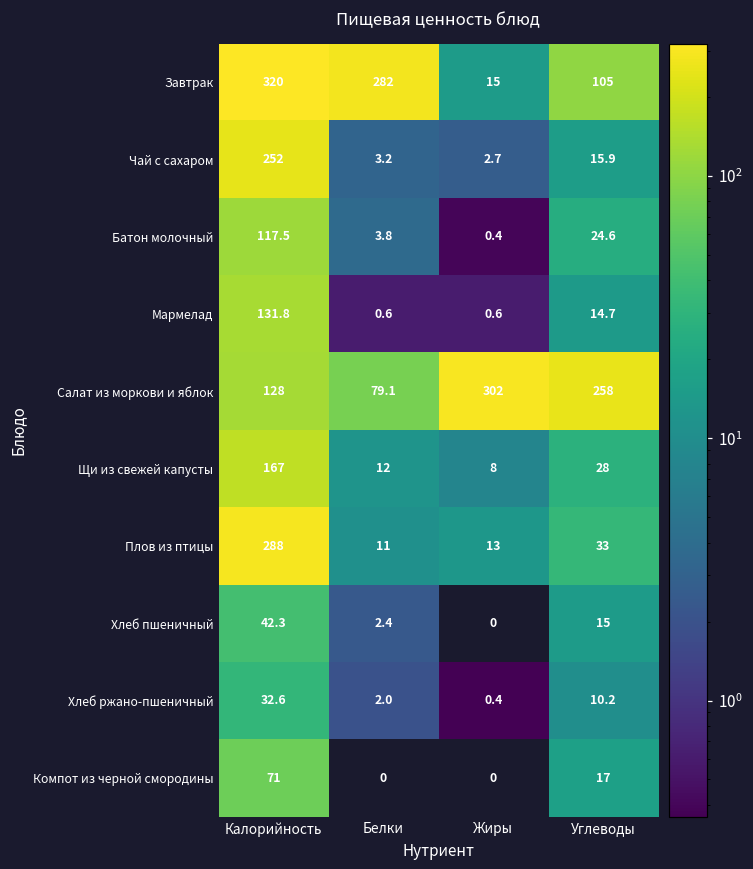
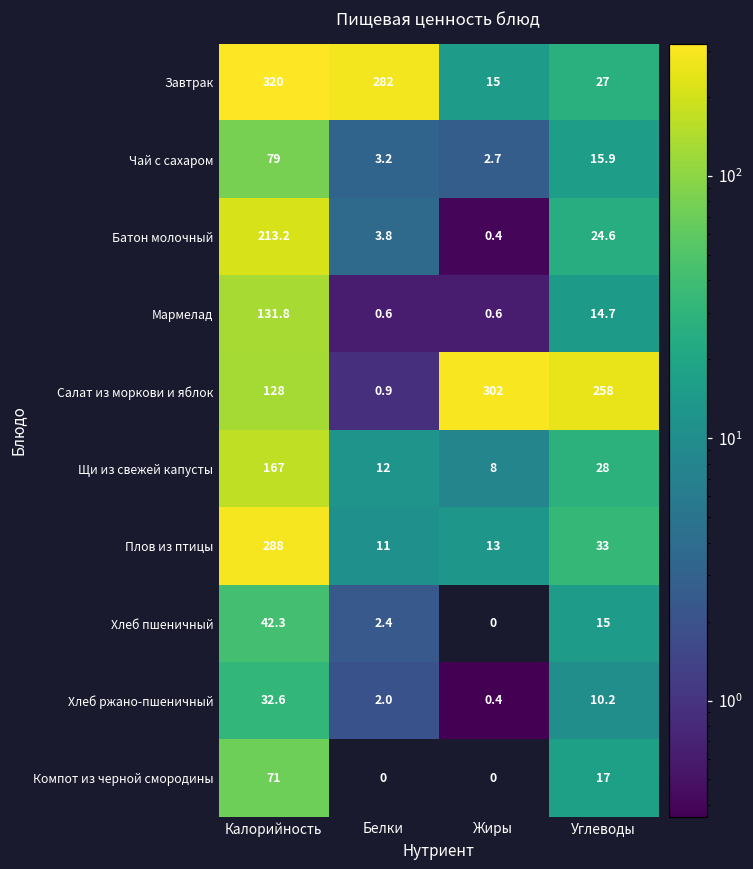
  {
    "Завтрак": {
      "Калорийность": 320,
      "Белки": 282,
      "Жиры": 15,
-     "Углеводы": 105
+     "Углеводы": 27
    },
    "Чай с сахаром": {
-     "Калорийность": 252,
+     "Калорийность": 79,
      "Белки": 3.2,
      "Жиры": 2.7,
      "Углеводы": 15.9
    },
    "Батон молочный": {
-     "Калорийность": 117.5,
+     "Калорийность": 213.2,
      "Белки": 3.8,
      "Жиры": 0.4,
      "Углеводы": 24.6
    },
    "Мармелад": {
      "Калорийность": 131.8,
      "Белки": 0.6,
      "Жиры": 0.6,
      "Углеводы": 14.7
    },
    "Салат из моркови и яблок": {
      "Калорийность": 128,
-     "Белки": 79.1,
+     "Белки": 0.9,
      "Жиры": 302,
      "Углеводы": 258
    },
    "Щи из свежей капусты": {
      "Калорийность": 167,
      "Белки": 12,
      "Жиры": 8,
      "Углеводы": 28
    },
    "Плов из птицы": {
      "Калорийность": 288,
      "Белки": 11,
      "Жиры": 13,
      "Углеводы": 33
    },
    "Хлеб пшеничный": {
      "Калорийность": 42.3,
      "Белки": 2.4,
      "Углеводы": 15
    },
    "Хлеб ржано-пшеничный": {
      "Калорийность": 32.6,
      "Белки": 2.0,
      "Жиры": 0.4,
      "Углеводы": 10.2
    },
    "Компот из черной смородины": {
      "Калорийность": 71,
      "Углеводы": 17
    }
  }
